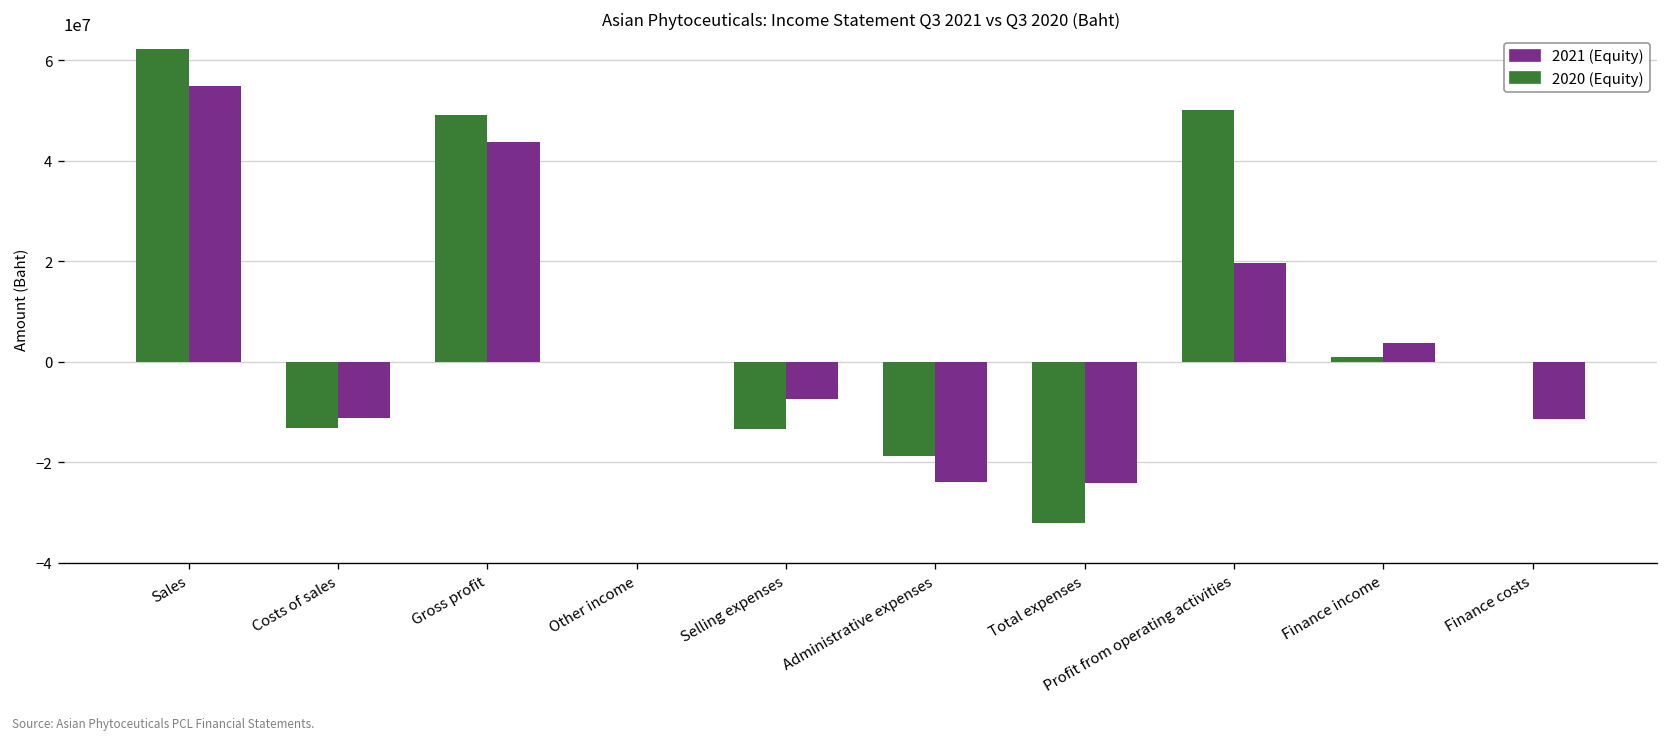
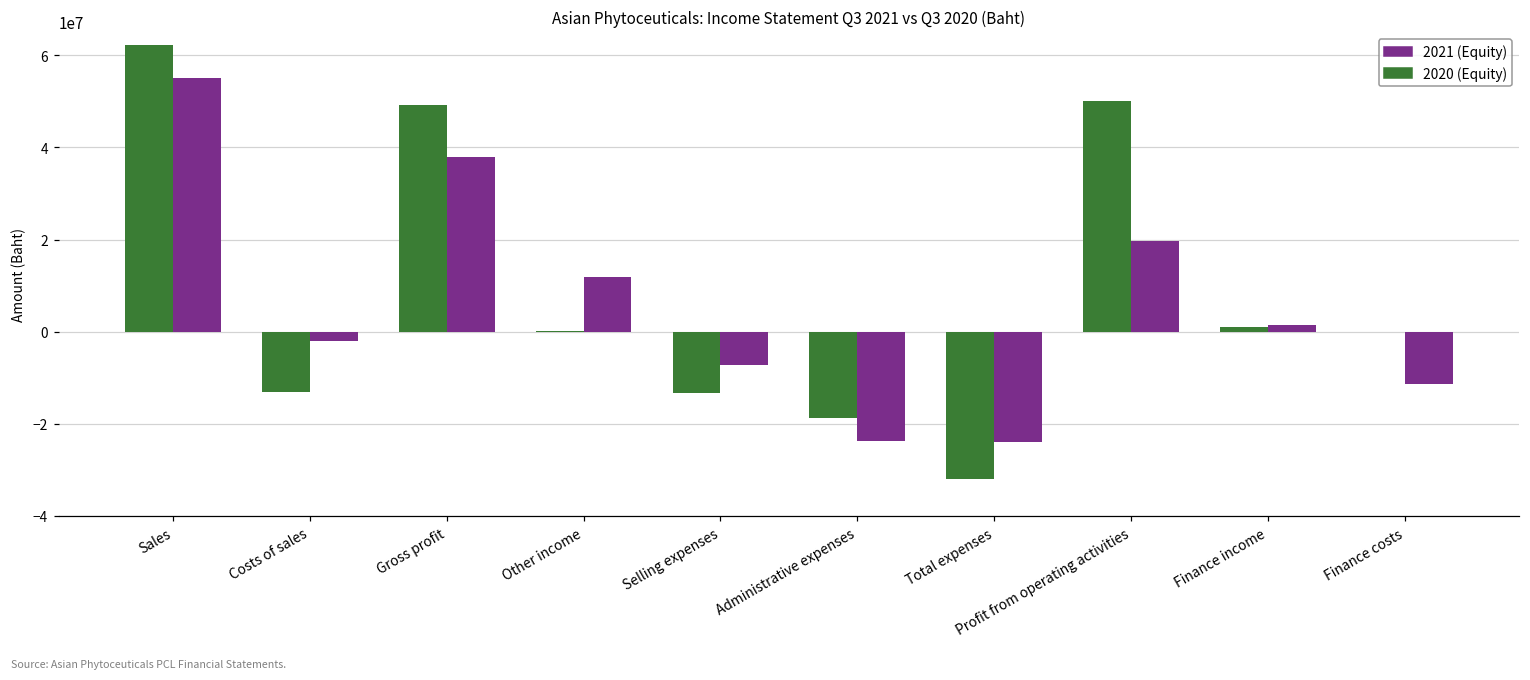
  {
    "2020 (Equity)": {
      "Sales": 62000000,
      "Costs of sales": -13000000,
      "Gross profit": 49000000,
      "Selling expenses": -13000000,
      "Administrative expenses": -19000000,
      "Total expenses": -32000000,
      "Profit from operating activities": 50000000,
      "Finance income": 1000000
    },
    "2021 (Equity)": {
      "Sales": 55000000,
-     "Costs of sales": -11000000,
-     "Gross profit": 44000000,
-     "Other income": 0,
+     "Costs of sales": -2000000,
+     "Gross profit": 38000000,
+     "Other income": 12000000,
      "Selling expenses": -7000000,
      "Administrative expenses": -24000000,
      "Total expenses": -24000000,
      "Profit from operating activities": 20000000,
-     "Finance income": 4000000,
+     "Finance income": 1000000,
      "Finance costs": -11000000
    }
  }
